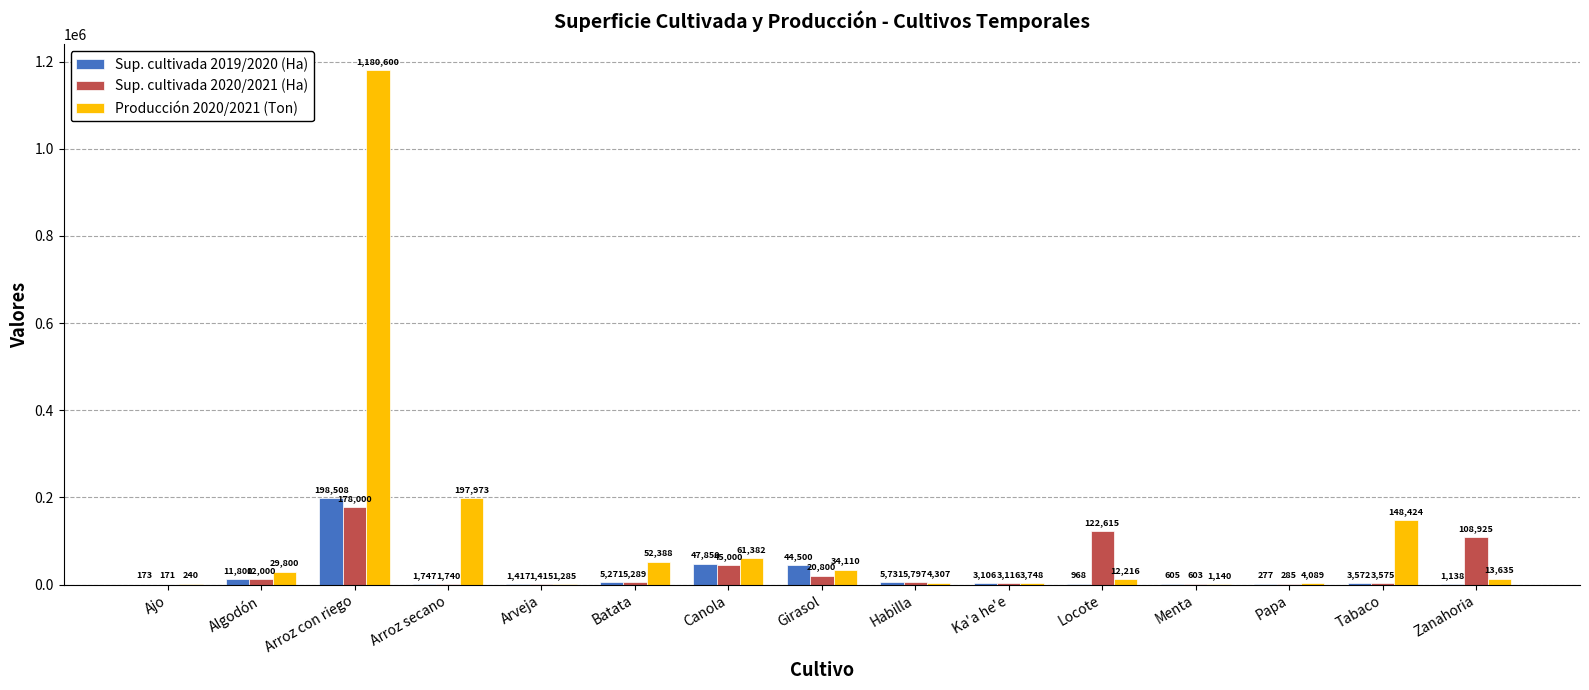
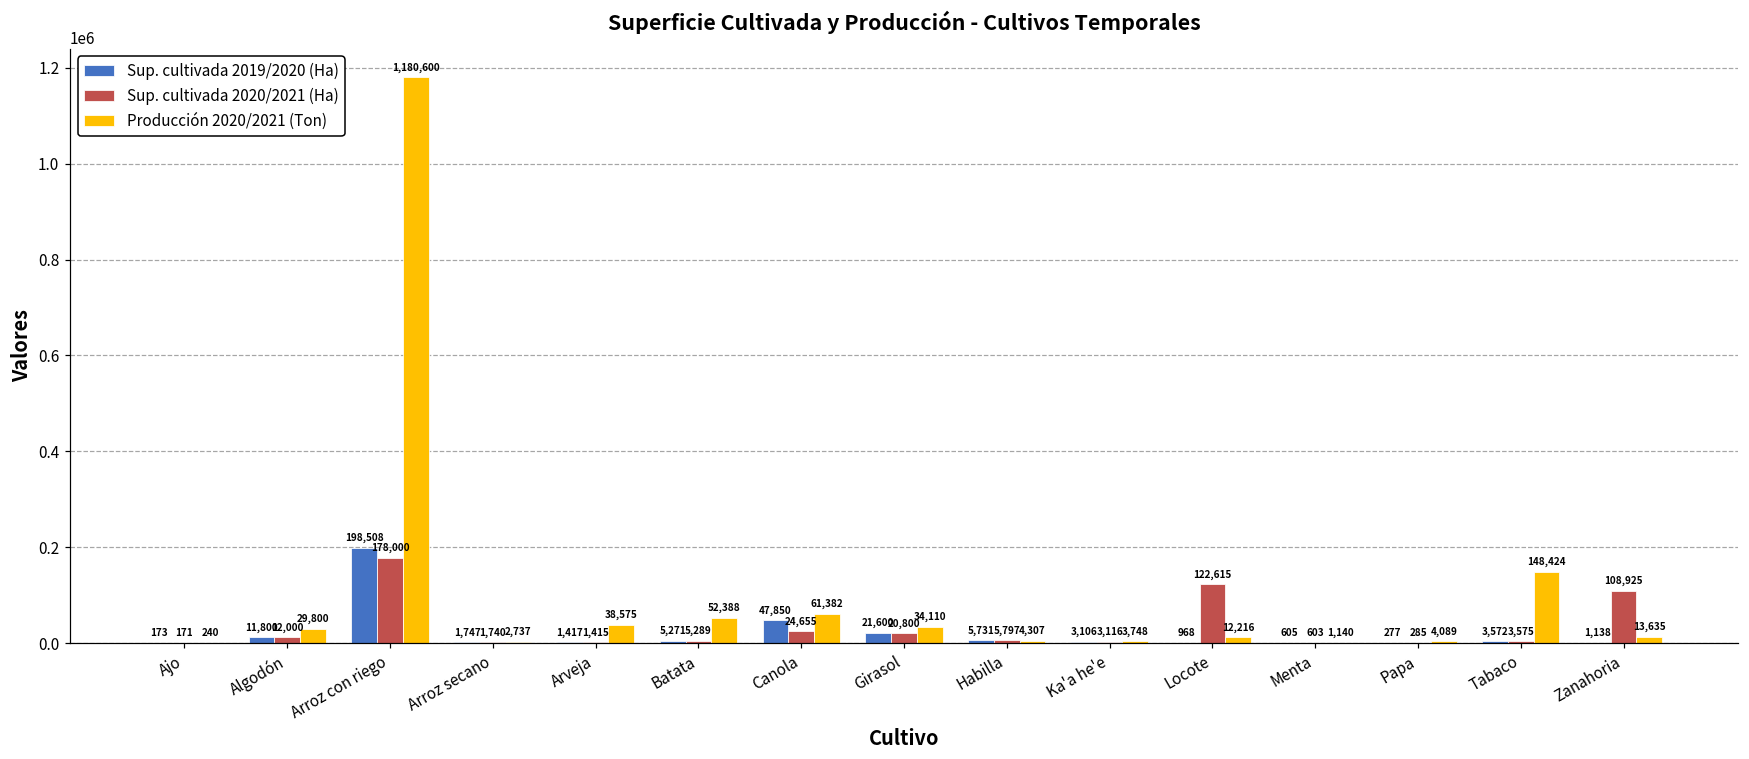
  {
    "Sup. cultivada 2019/2020 (Ha)": {
      "Ajo": "173",
      "Arroz con riego": "198,508",
      "Arroz secano": "1,747",
      "Arveja": "1,417",
      "Batata": "5,271",
-     "Girasol": "44,500",
+     "Girasol": "21,600",
      "Habilla": "5,731",
      "Ka'a he'e": "3,106",
      "Locote": "968",
      "Menta": "605",
      "Papa": "277",
      "Tabaco": "3,572",
      "Zanahoria": "1,138"
    },
    "Sup. cultivada 2020/2021 (Ha)": {
      "Ajo": "171",
      "Arroz con riego": "178,000",
      "Arroz secano": "1,740",
      "Arveja": "1,415",
      "Batata": "5,289",
-     "Canola": "45,000",
+     "Canola": "24,655",
      "Girasol": "20,800",
      "Habilla": "5,797",
      "Ka'a he'e": "3,116",
      "Locote": "122,615",
      "Menta": "603",
      "Papa": "285",
      "Tabaco": "3,575",
      "Zanahoria": "108,925"
    },
    "Producción 2020/2021 (Ton)": {
      "Ajo": "240",
      "Algodón": "29,800",
      "Arroz con riego": "1,180,600",
-     "Arroz secano": "197,973",
-     "Arveja": "1,285",
+     "Arroz secano": "2,737",
+     "Arveja": "38,575",
      "Batata": "52,388",
      "Canola": "61,382",
      "Girasol": "34,110",
      "Habilla": "4,307",
      "Ka'a he'e": "3,748",
      "Locote": "12,216",
      "Menta": "1,140",
      "Papa": "4,089",
      "Tabaco": "148,424",
      "Zanahoria": "13,635"
    }
  }
